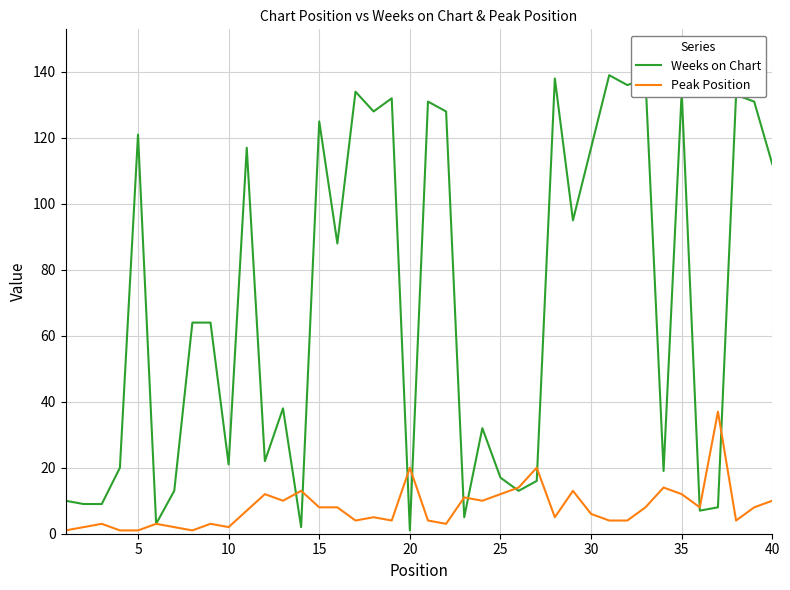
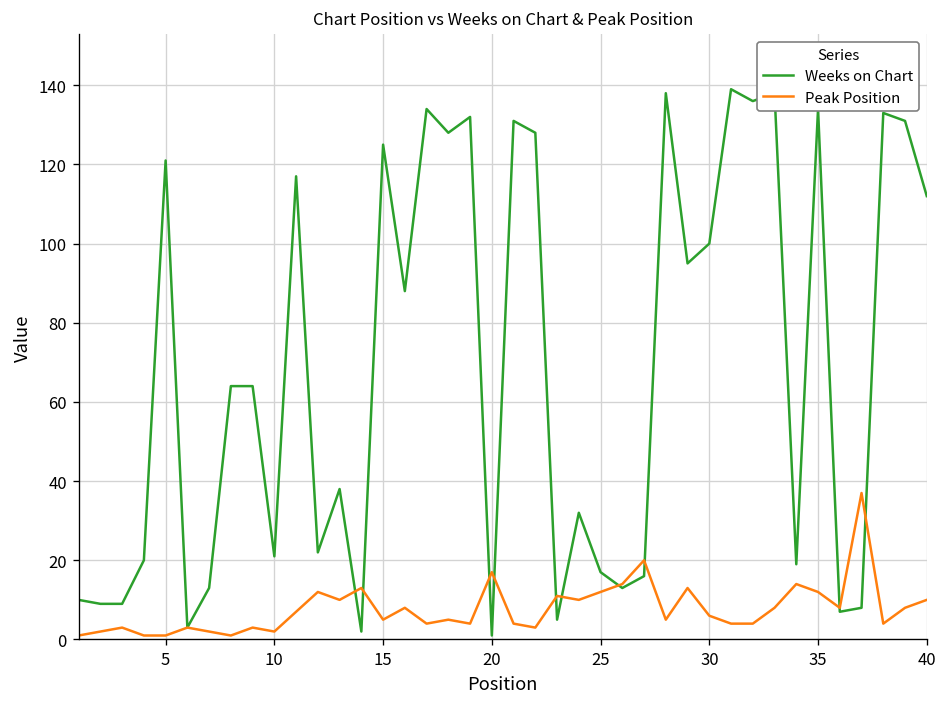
  {
    "Weeks on Chart": {
      "5": 121,
      "10": 21,
      "15": 125,
      "20": 1,
      "25": 17,
-     "30": 117,
+     "30": 100,
      "40": 112
    },
    "Peak Position": {
      "5": 1,
      "10": 2,
-     "15": 8,
-     "20": 20,
+     "15": 5,
+     "20": 17,
      "25": 12,
      "30": 6,
      "35": 12,
      "40": 10
    }
  }
